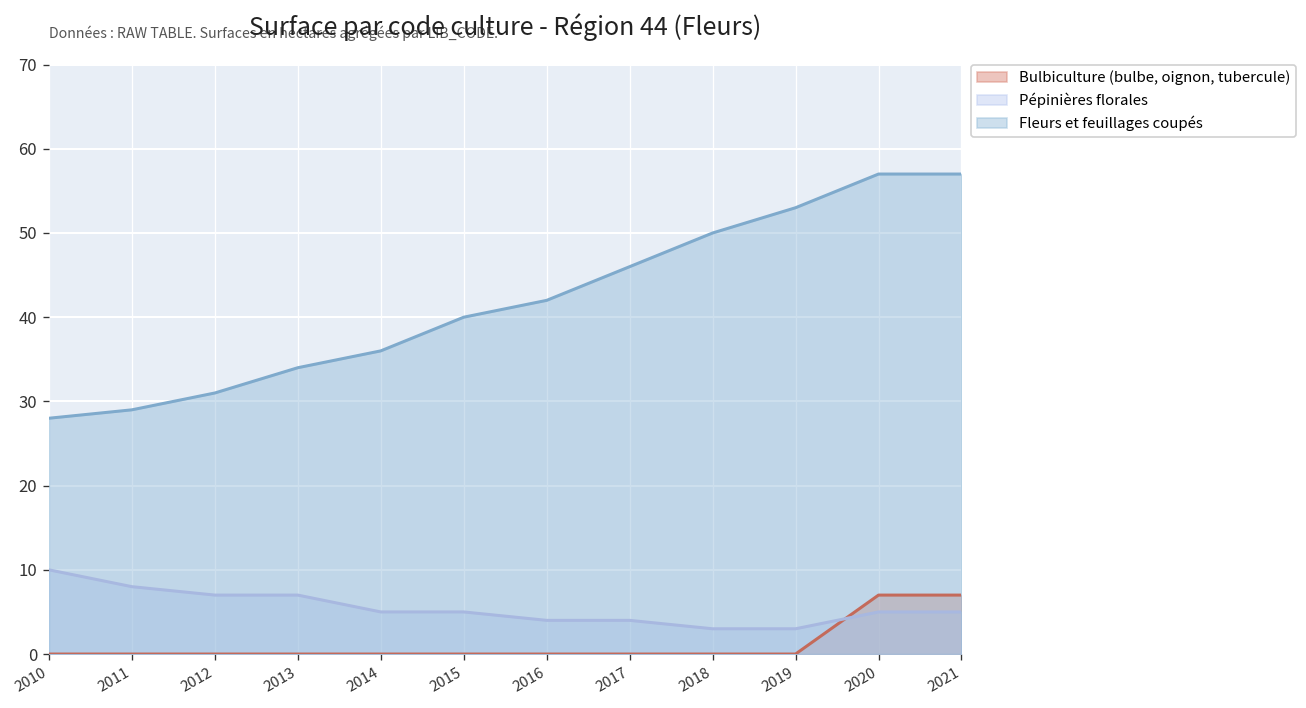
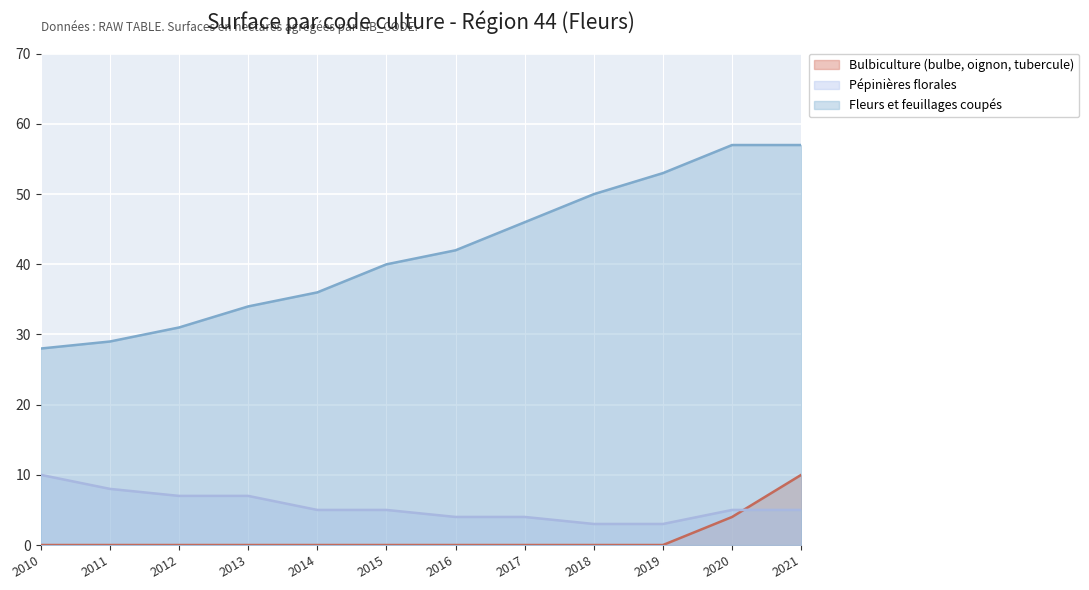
  {
    "Bulbiculture (bulbe, oignon, tubercule)": {
      "2010": 0,
      "2011": 0,
      "2012": 0,
      "2013": 0,
      "2014": 0,
      "2015": 0,
      "2016": 0,
      "2017": 0,
      "2018": 0,
      "2019": 0,
-     "2020": 7,
-     "2021": 7
+     "2020": 4,
+     "2021": 10
    }
  }
